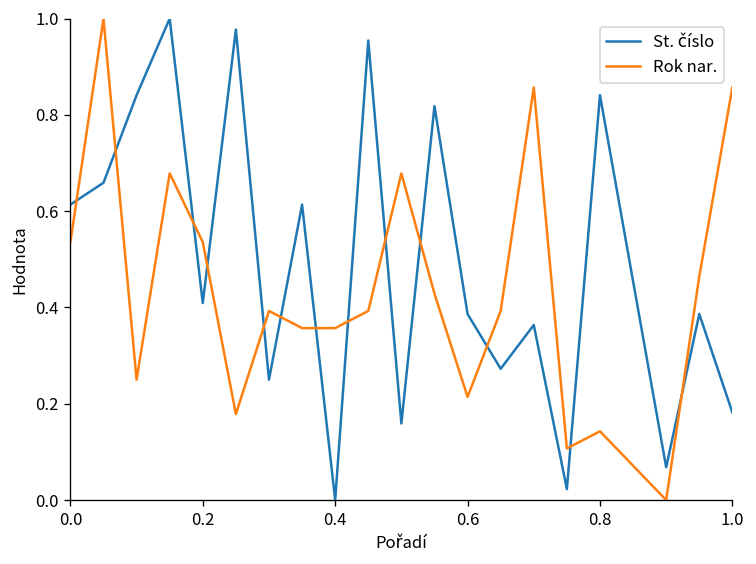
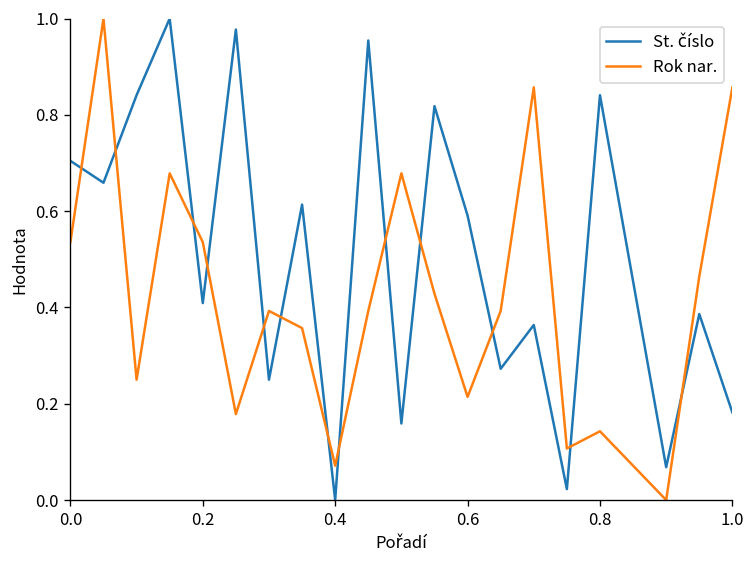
  {
    "St. číslo": {
-     "0.0": 0.61,
+     "0.0": 0.70,
      "0.2": 0.41,
      "0.4": 0.00,
-     "0.6": 0.39,
+     "0.6": 0.59,
      "0.8": 0.84,
      "1.0": 0.18
    },
    "Rok nar.": {
      "0.0": 0.54,
      "0.2": 0.54,
-     "0.4": 0.36,
+     "0.4": 0.07,
      "0.6": 0.21,
      "0.8": 0.14,
      "1.0": 0.86
    }
  }
